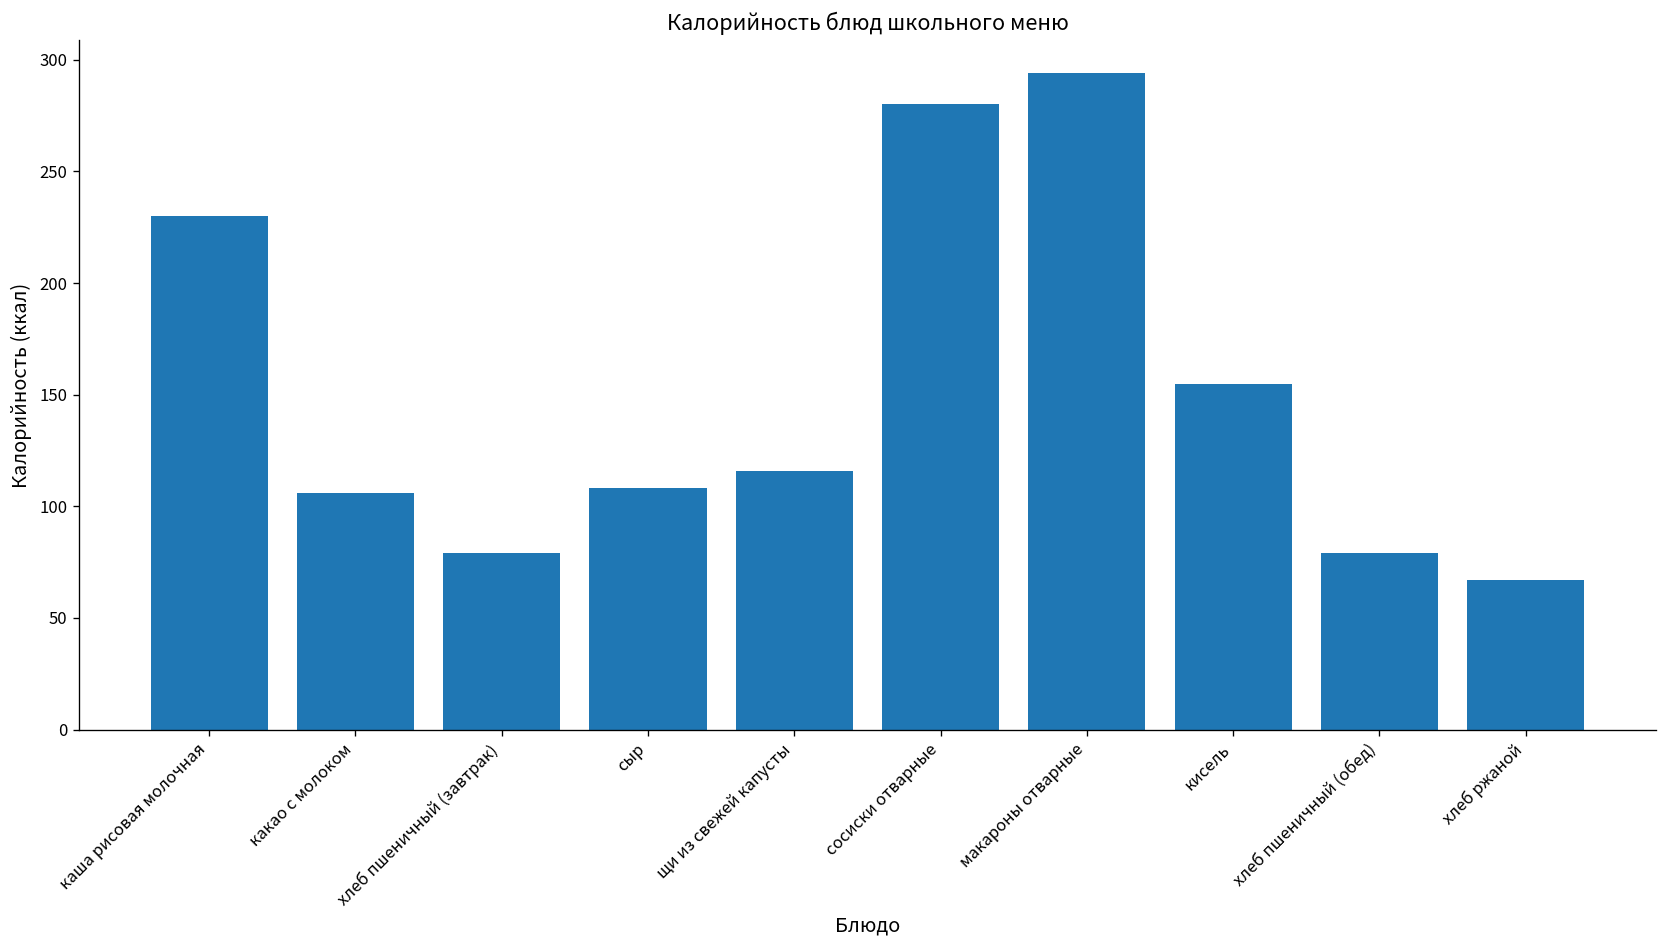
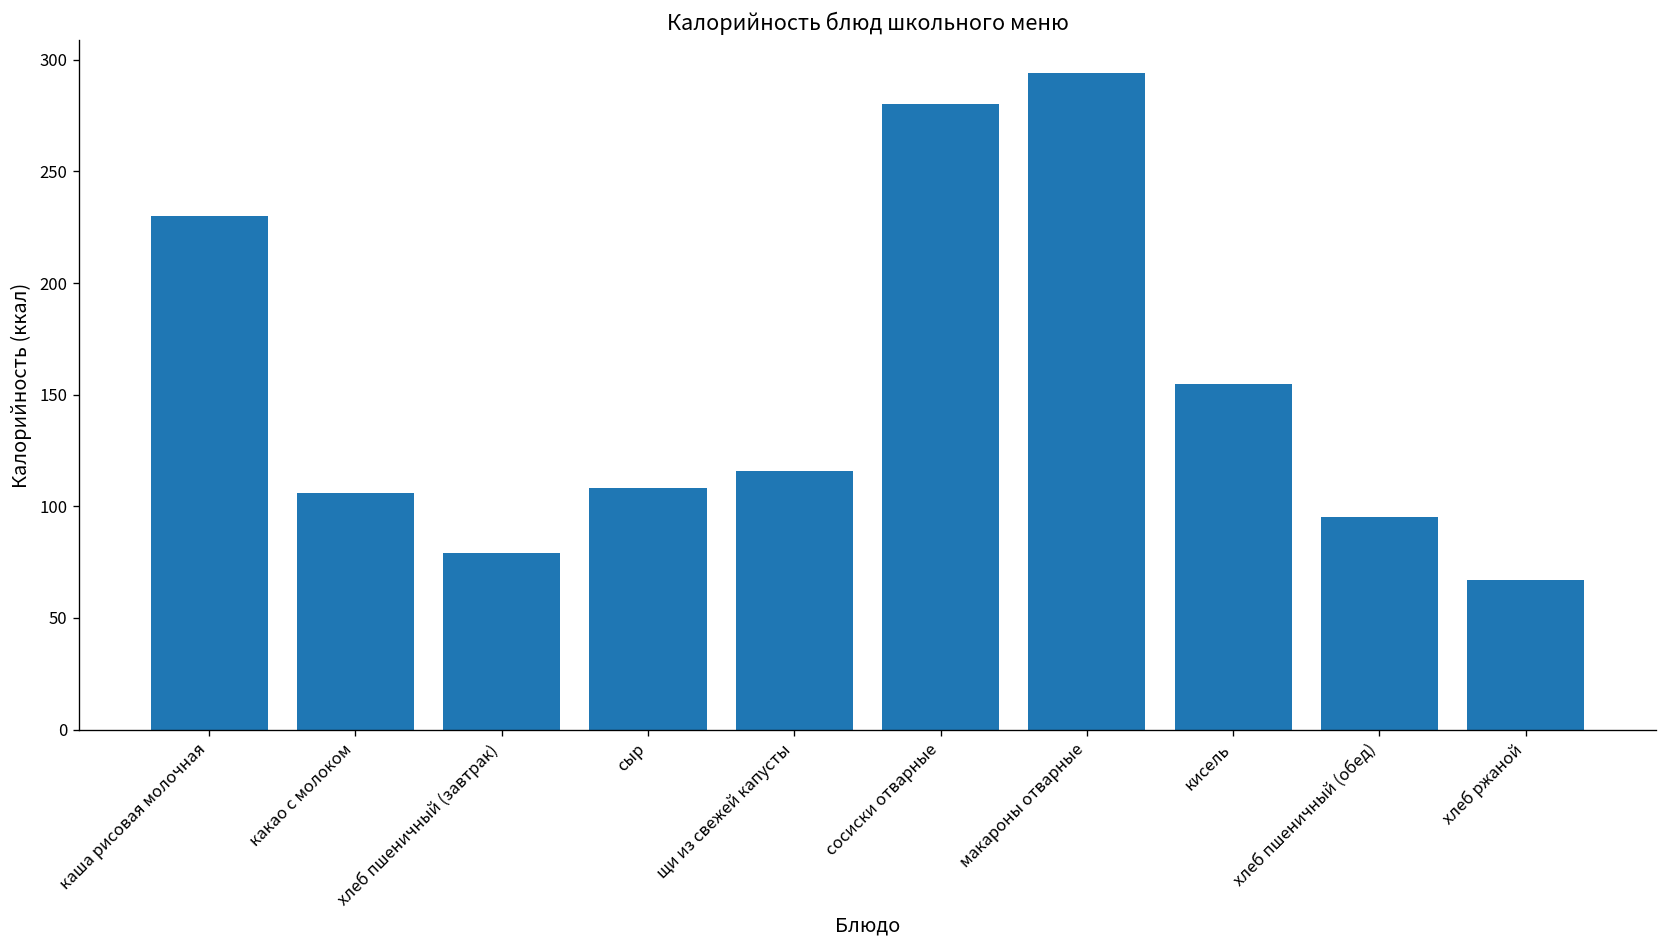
  {
    "каша рисовая молочная": 230,
    "какао с молоком": 106,
    "хлеб пшеничный (завтрак)": 79,
    "сыр": 108,
    "щи из свежей капусты": 116,
    "сосиски отварные": 280,
    "макароны отварные": 294,
    "кисель": 155,
-   "хлеб пшеничный (обед)": 79,
+   "хлеб пшеничный (обед)": 95,
    "хлеб ржаной": 67
  }
